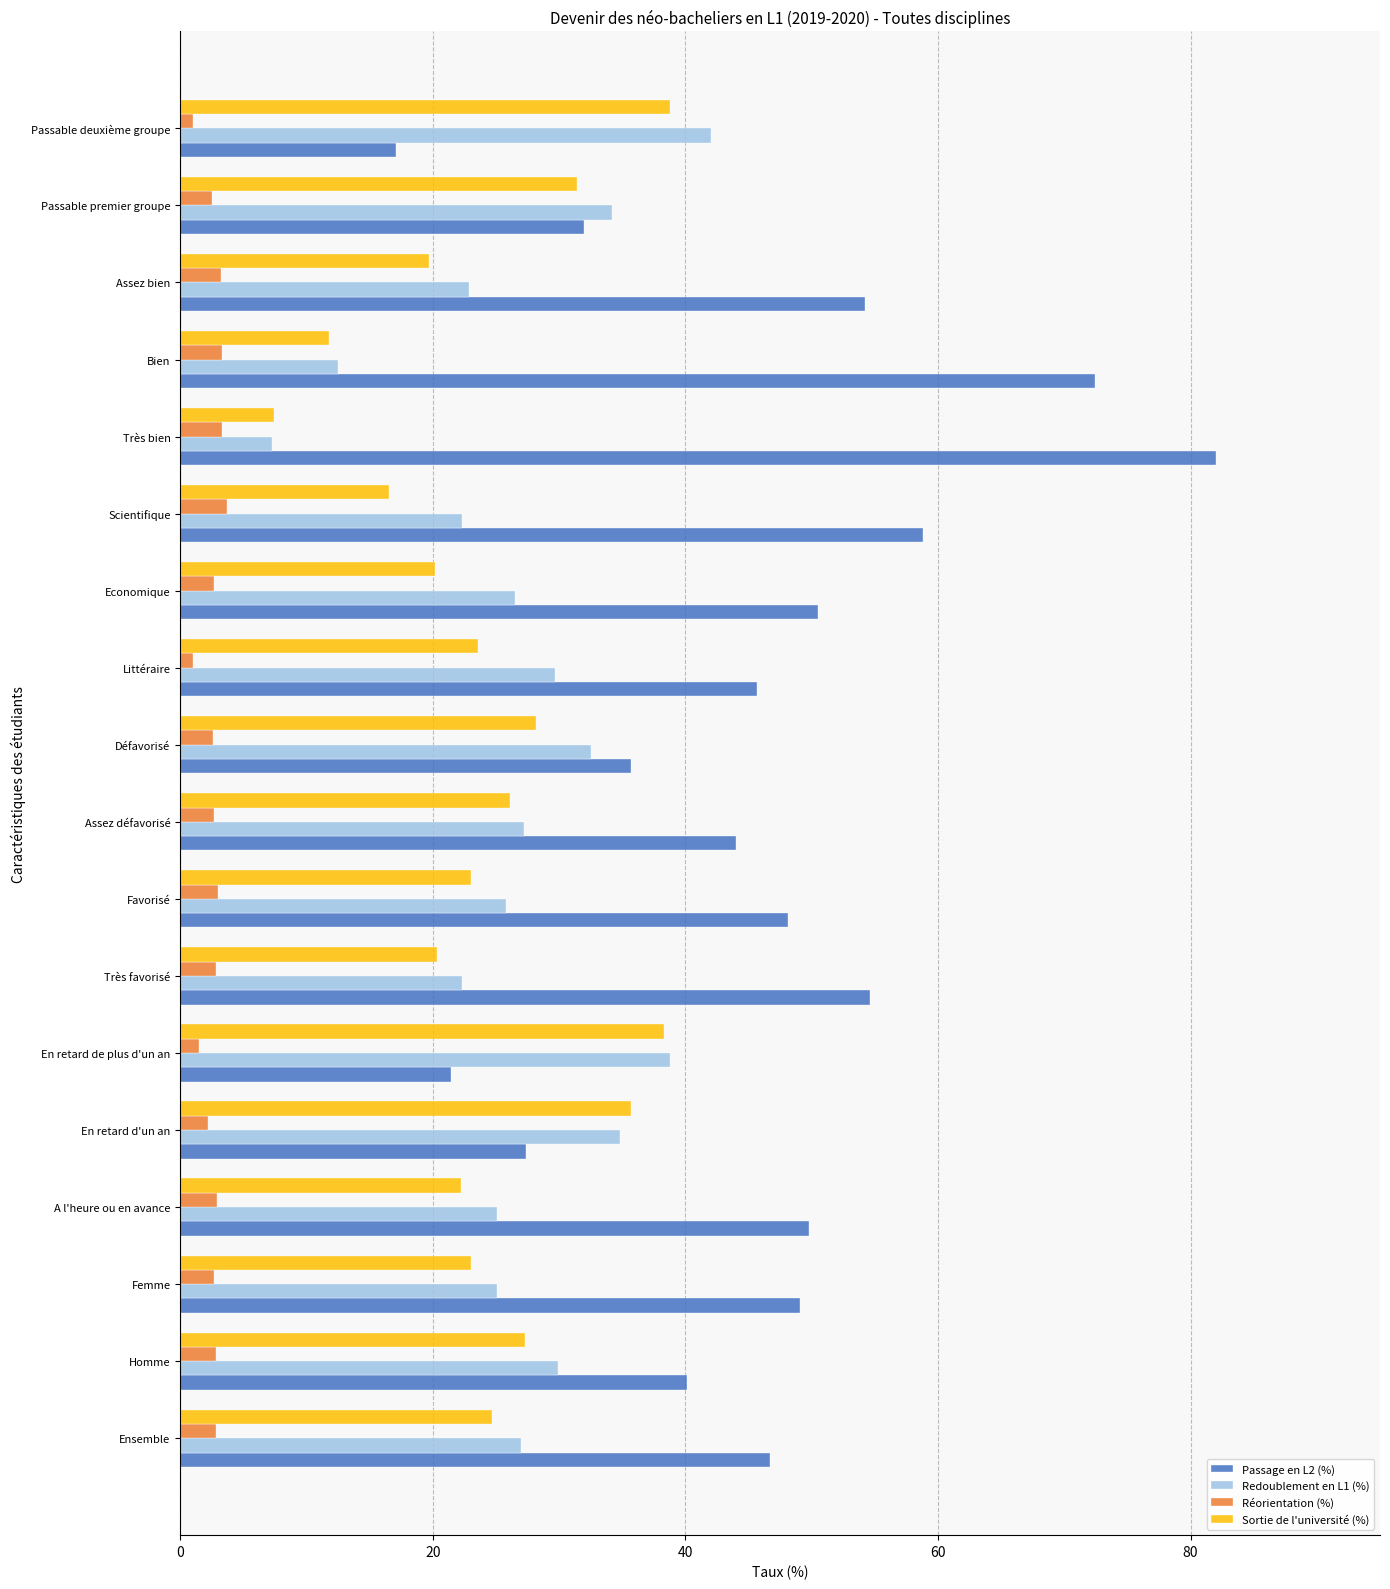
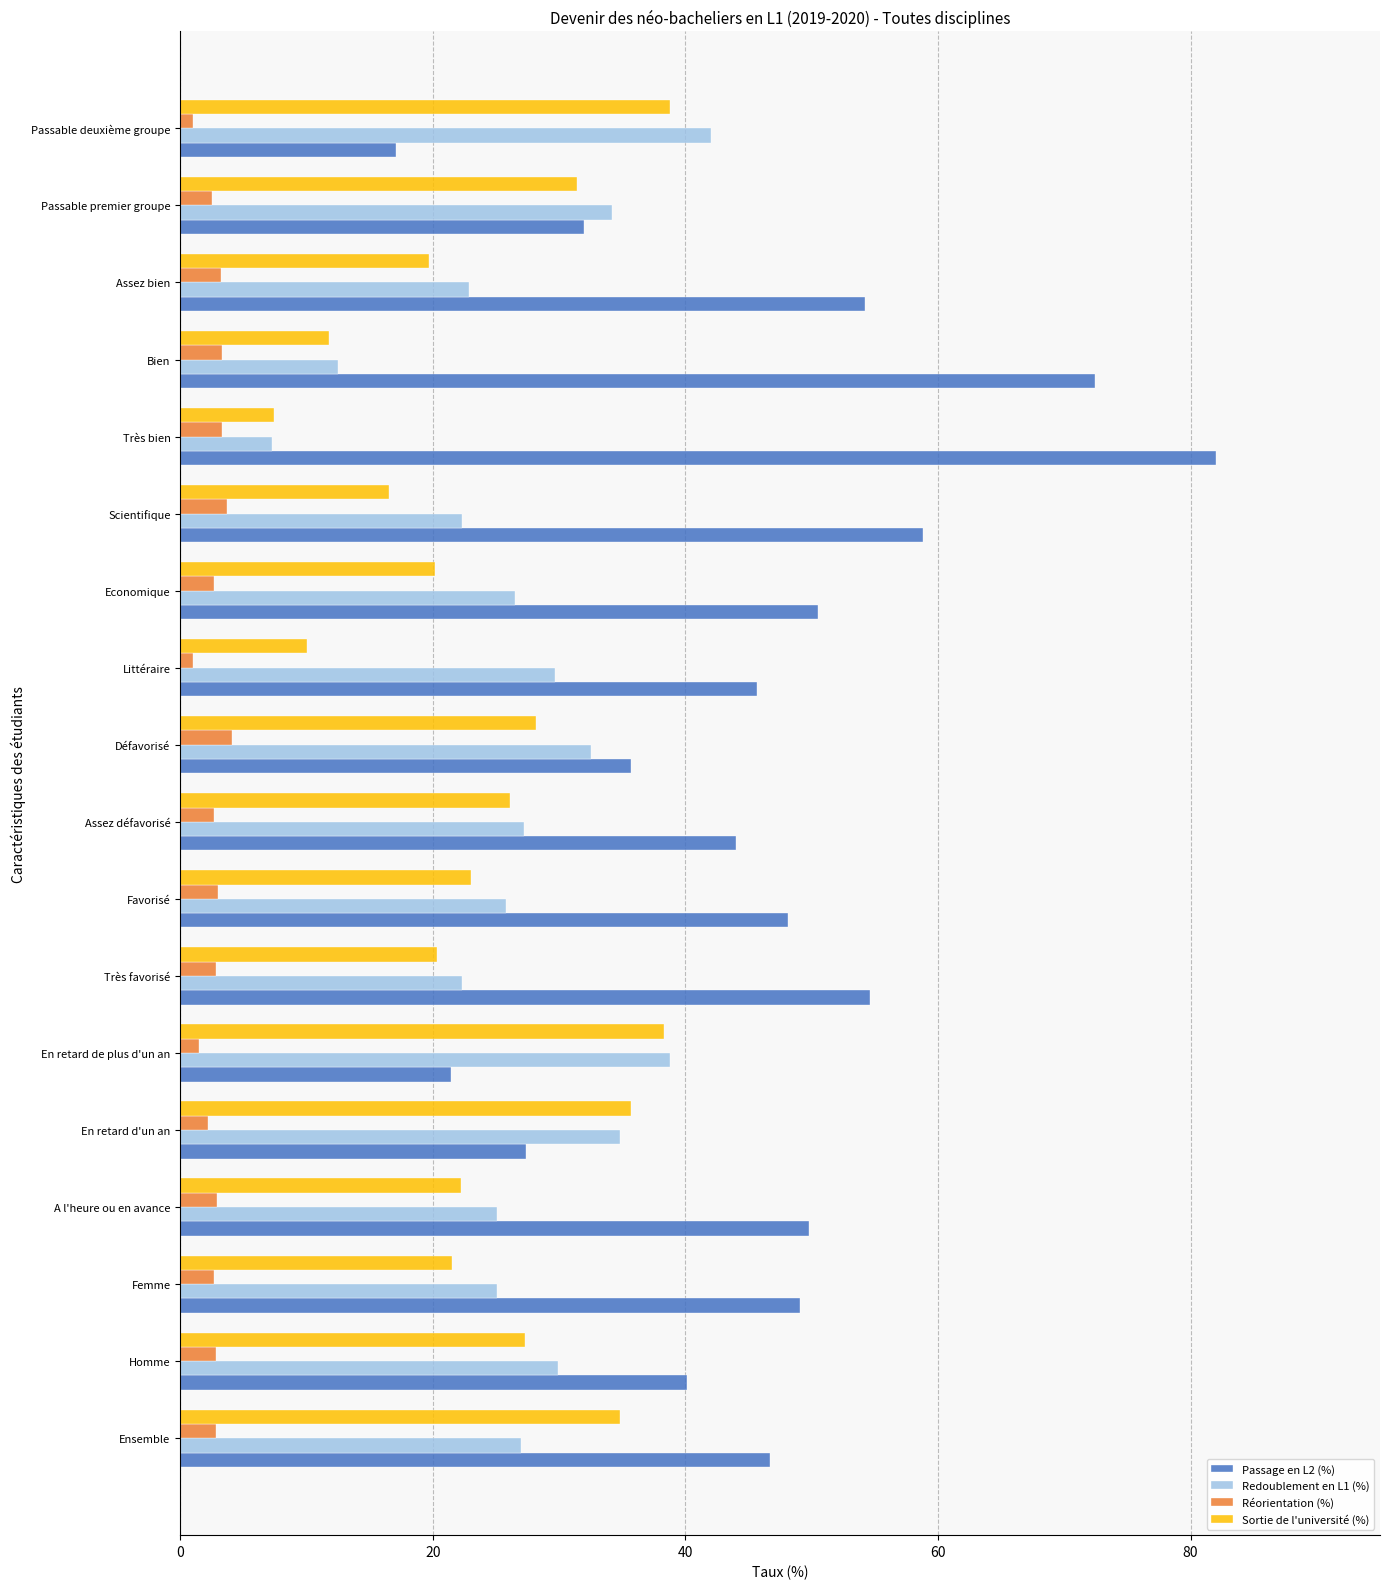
  {
    "Passage en L2 (%)": {
      "Passable deuxième groupe": 17.1,
      "Passable premier groupe": 32.0,
      "Assez bien": 54.2,
      "Bien": 72.4,
      "Très bien": 82.0,
      "Scientifique": 58.8,
      "Economique": 50.5,
      "Littéraire": 45.7,
      "Défavorisé": 35.7,
      "Assez défavorisé": 44.0,
      "Favorisé": 48.1,
      "Très favorisé": 54.6,
      "En retard de plus d'un an": 21.4,
      "En retard d'un an": 27.4,
      "A l'heure ou en avance": 49.8,
      "Femme": 49.1,
      "Homme": 40.1,
      "Ensemble": 46.7
    },
    "Redoublement en L1 (%)": {
      "Passable deuxième groupe": 42.0,
      "Passable premier groupe": 34.2,
      "Assez bien": 22.9,
      "Bien": 12.5,
      "Très bien": 7.3,
      "Scientifique": 22.3,
      "Economique": 26.5,
      "Littéraire": 29.7,
      "Défavorisé": 32.5,
      "Assez défavorisé": 27.2,
      "Favorisé": 25.8,
      "Très favorisé": 22.3,
      "En retard de plus d'un an": 38.8,
      "En retard d'un an": 34.8,
      "A l'heure ou en avance": 25.1,
      "Femme": 25.1,
      "Homme": 29.9,
      "Ensemble": 27.0
    },
    "Réorientation (%)": {
      "Passable deuxième groupe": 1.0,
      "Passable premier groupe": 2.5,
      "Assez bien": 3.2,
      "Bien": 3.3,
      "Très bien": 3.3,
      "Scientifique": 3.7,
      "Economique": 2.7,
      "Littéraire": 1.0,
-     "Défavorisé": 2.6,
+     "Défavorisé": 4.1,
      "Assez défavorisé": 2.7,
      "Favorisé": 3.0,
      "Très favorisé": 2.8,
      "En retard de plus d'un an": 1.5,
      "En retard d'un an": 2.2,
      "A l'heure ou en avance": 2.9,
      "Femme": 2.7,
      "Homme": 2.8,
      "Ensemble": 2.8
    },
    "Sortie de l'université (%)": {
      "Passable deuxième groupe": 38.8,
      "Passable premier groupe": 31.4,
      "Assez bien": 19.7,
      "Bien": 11.8,
      "Très bien": 7.4,
      "Scientifique": 16.5,
      "Economique": 20.2,
-     "Littéraire": 23.6,
+     "Littéraire": 10.0,
      "Défavorisé": 28.2,
      "Assez défavorisé": 26.1,
      "Favorisé": 23.0,
      "Très favorisé": 20.3,
      "En retard de plus d'un an": 38.3,
      "En retard d'un an": 35.7,
      "A l'heure ou en avance": 22.2,
-     "Femme": 23.0,
+     "Femme": 21.5,
      "Homme": 27.3,
-     "Ensemble": 24.7
+     "Ensemble": 34.8
    }
  }
